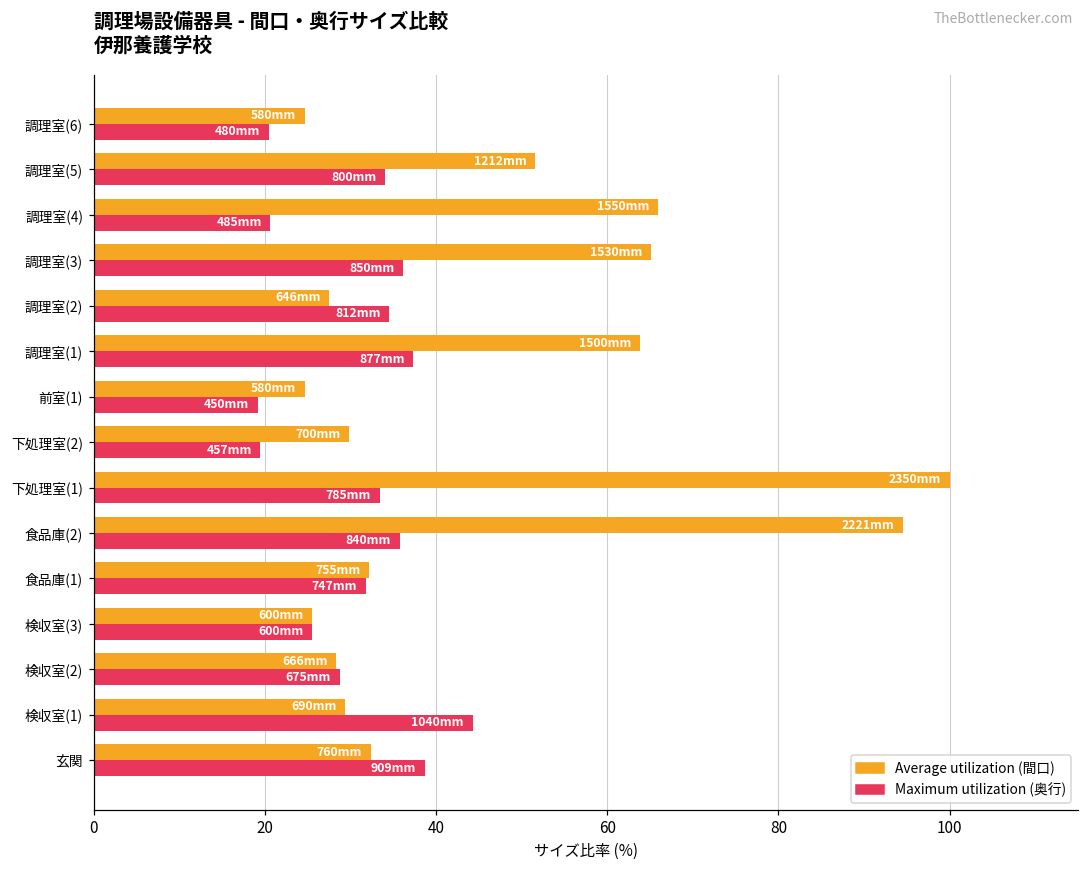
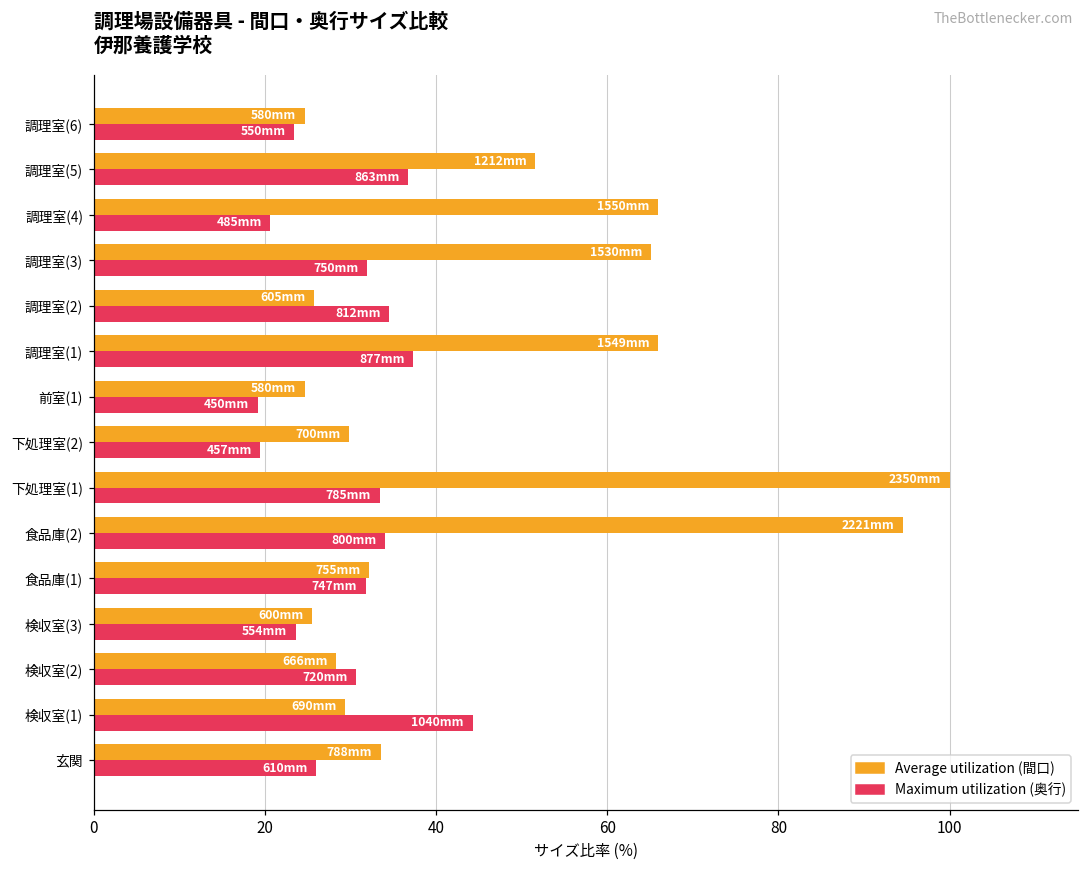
  {
    "Average utilization (間口)": {
-     "調理室(2)": 646,
-     "調理室(1)": 1500,
-     "玄関": 760
+     "調理室(2)": 605,
+     "調理室(1)": 1549,
+     "玄関": 788
    },
    "Maximum utilization (奥行)": {
-     "調理室(6)": 480,
-     "調理室(5)": 800,
-     "調理室(3)": 850,
-     "食品庫(2)": 840,
-     "検収室(3)": 600,
-     "検収室(2)": 675,
-     "玄関": 909
+     "調理室(6)": 550,
+     "調理室(5)": 863,
+     "調理室(3)": 750,
+     "食品庫(2)": 800,
+     "検収室(3)": 554,
+     "検収室(2)": 720,
+     "玄関": 610
    }
  }
